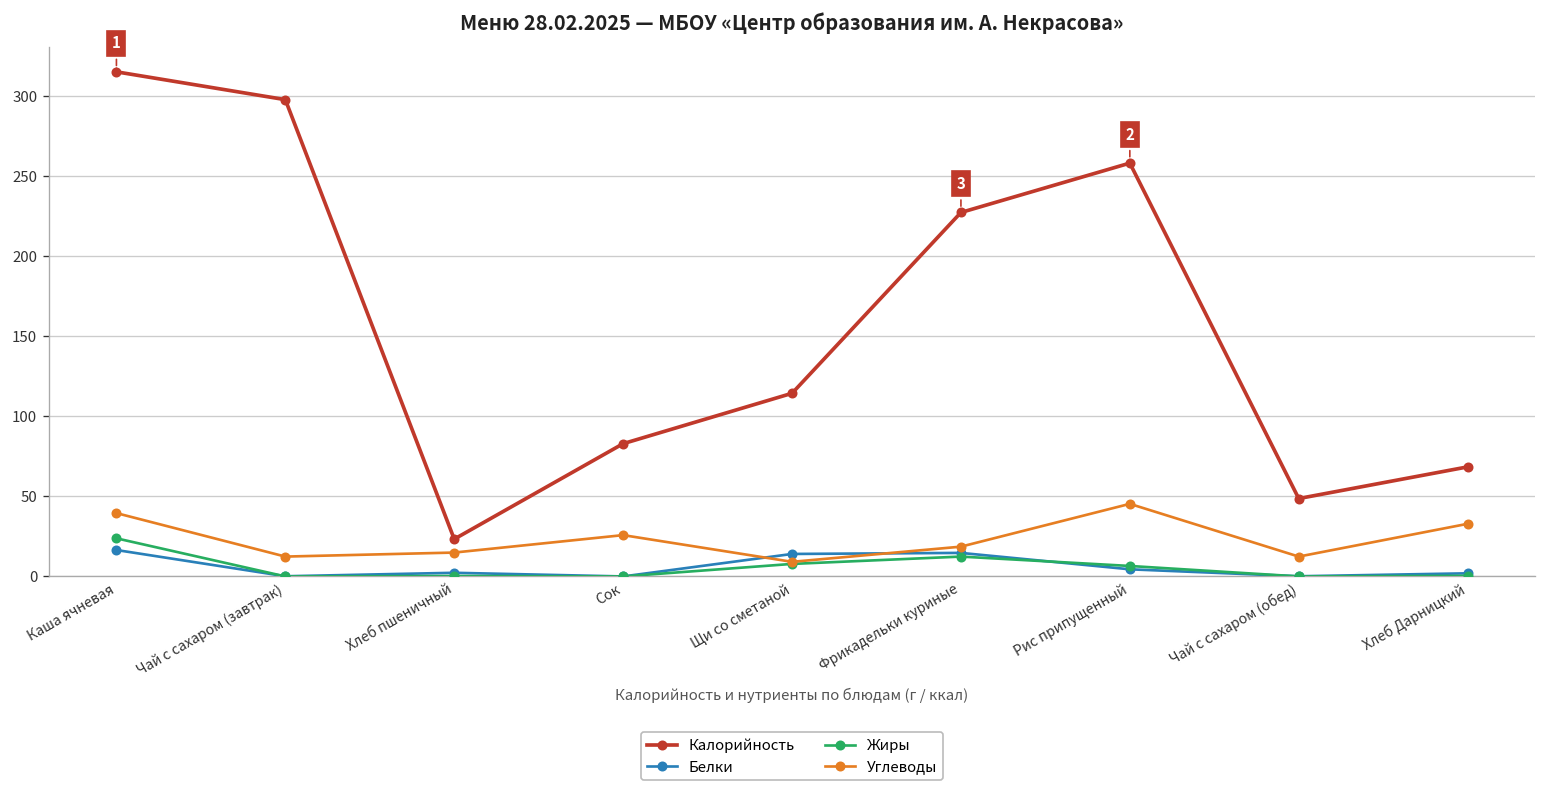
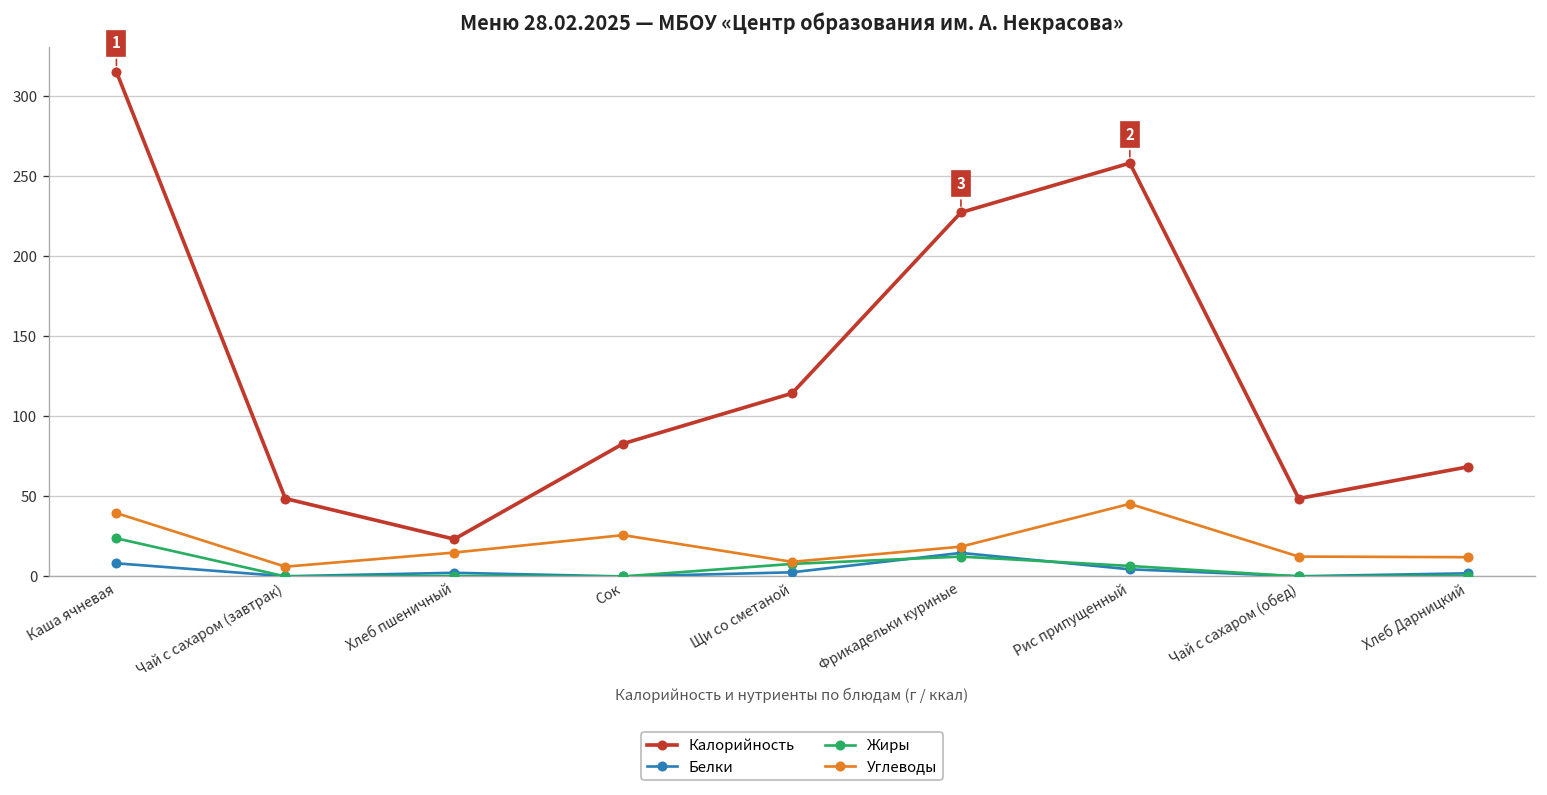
  {
    "Калорийность": {
-     "Чай с сахаром (завтрак)": 298,
+     "Чай с сахаром (завтрак)": 49,
      "Хлеб пшеничный": 23,
      "Сок": 83,
      "Щи со сметаной": 114,
      "Чай с сахаром (обед)": 49,
      "Хлеб Дарницкий": 68
    },
    "Белки": {
-     "Каша ячневая": 17,
+     "Каша ячневая": 8,
      "Хлеб пшеничный": 2,
-     "Щи со сметаной": 14,
+     "Щи со сметаной": 3,
      "Фрикадельки куриные": 15,
      "Рис припущенный": 4
    },
    "Жиры": {
      "Каша ячневая": 24,
      "Хлеб пшеничный": 0,
      "Фрикадельки куриные": 12,
      "Рис припущенный": 7
    },
    "Углеводы": {
      "Каша ячневая": 40,
-     "Чай с сахаром (завтрак)": 12,
+     "Чай с сахаром (завтрак)": 6,
      "Хлеб пшеничный": 15,
      "Сок": 26,
      "Фрикадельки куриные": 19,
      "Рис припущенный": 45,
      "Чай с сахаром (обед)": 12,
-     "Хлеб Дарницкий": 33
+     "Хлеб Дарницкий": 12
    }
  }
